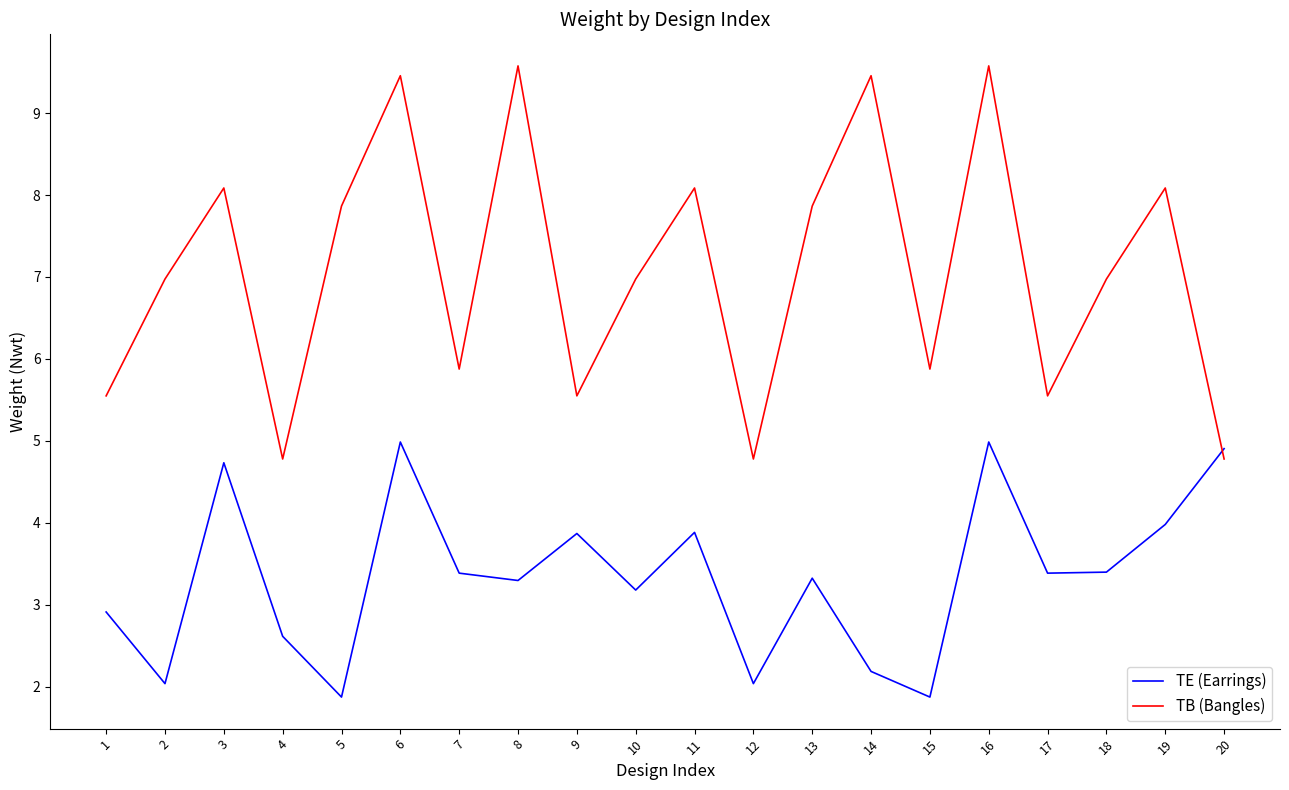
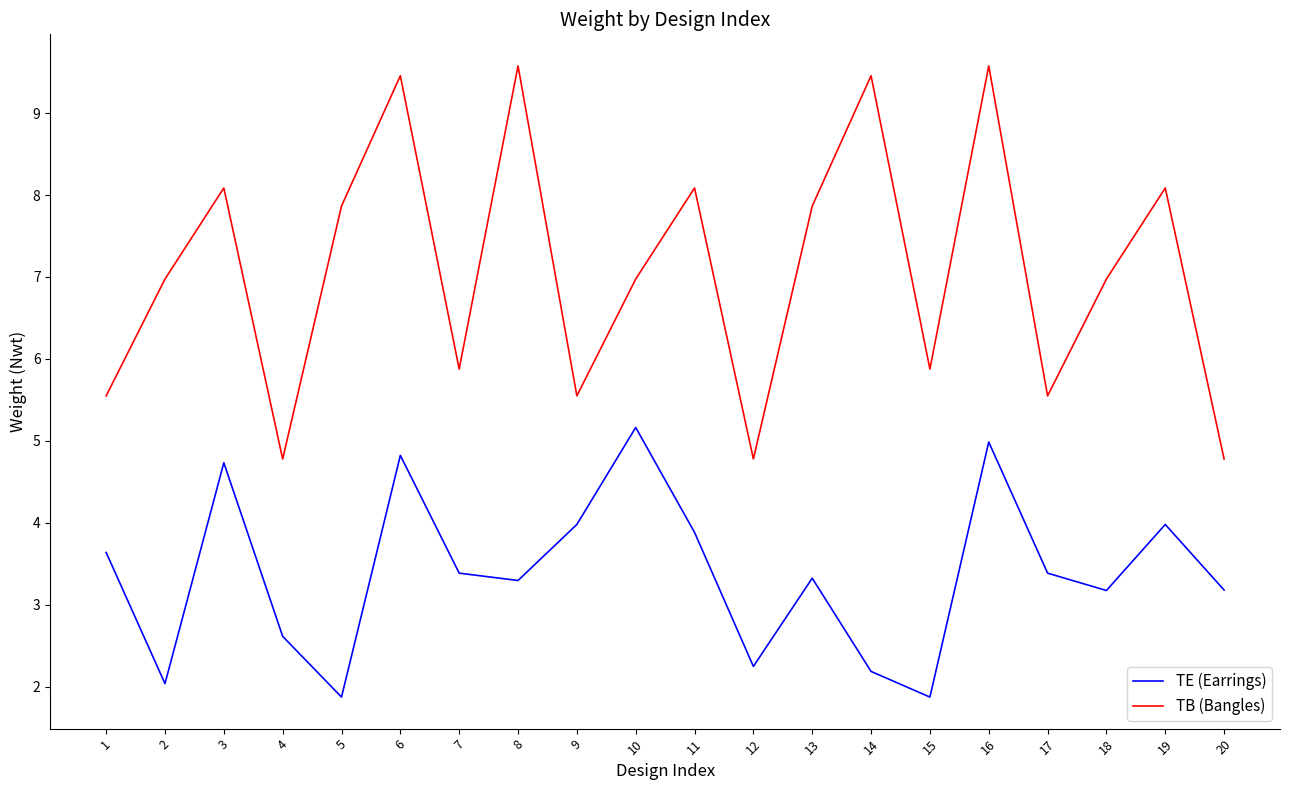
  {
    "TE (Earrings)": {
-     "1": 2.9,
+     "1": 3.6,
      "2": 2.0,
      "3": 4.7,
      "4": 2.6,
      "5": 1.9,
-     "6": 5.0,
+     "6": 4.8,
      "7": 3.4,
      "8": 3.3,
-     "9": 3.9,
-     "10": 3.2,
+     "9": 4.0,
+     "10": 5.2,
      "11": 3.9,
-     "12": 2.0,
+     "12": 2.3,
      "13": 3.3,
      "14": 2.2,
      "15": 1.9,
      "16": 5.0,
      "17": 3.4,
-     "18": 3.4,
+     "18": 3.2,
      "19": 4.0,
-     "20": 4.9
+     "20": 3.2
    },
    "TB (Bangles)": {
      "1": 5.6,
      "2": 7.0,
      "3": 8.1,
      "4": 4.8,
      "5": 7.9,
      "6": 9.5,
      "7": 5.9,
      "8": 9.6,
      "9": 5.6,
      "10": 7.0,
      "11": 8.1,
      "12": 4.8,
      "13": 7.9,
      "14": 9.5,
      "15": 5.9,
      "16": 9.6,
      "17": 5.6,
      "18": 7.0,
      "19": 8.1,
      "20": 4.8
    }
  }
